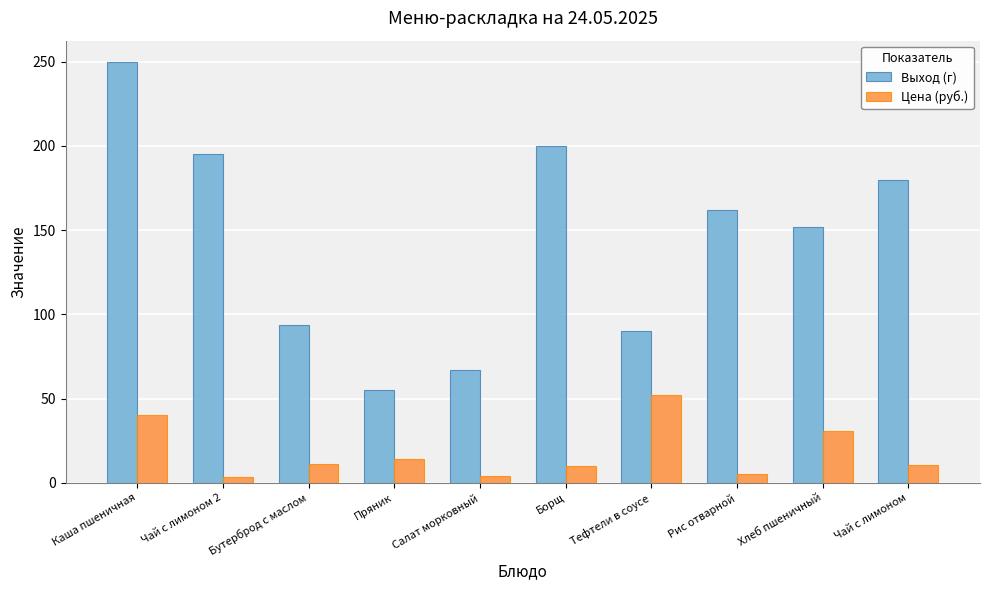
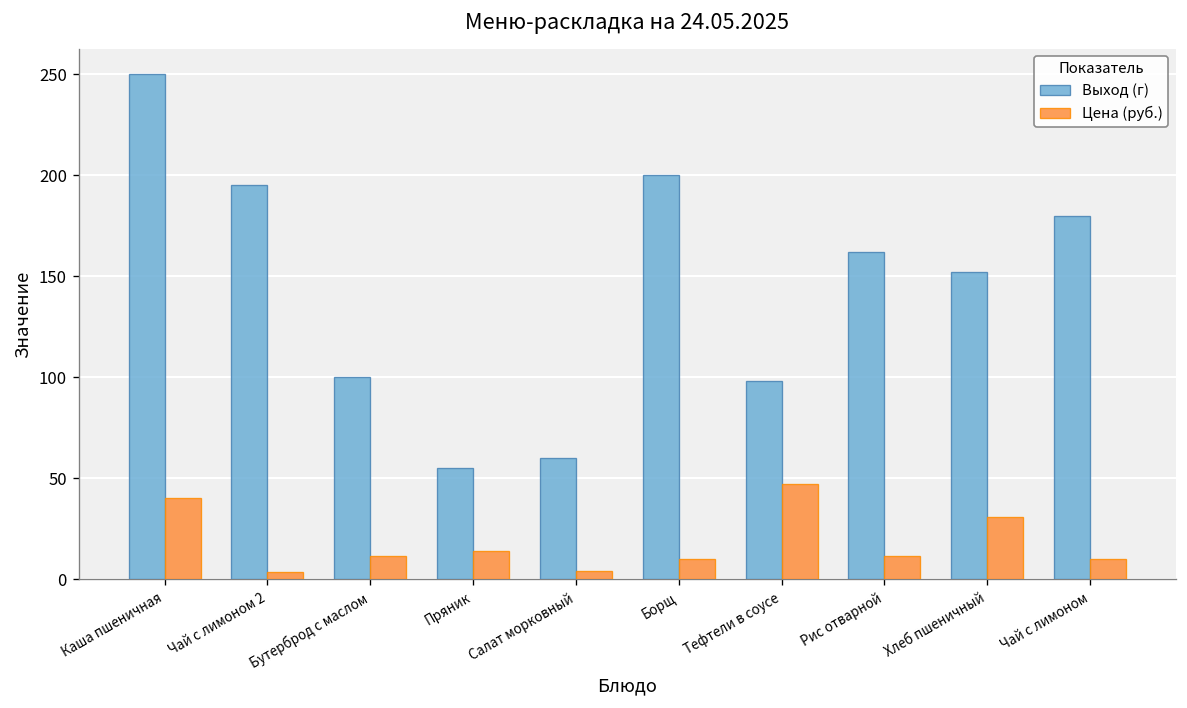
  {
    "Выход (г)": {
      "Каша пшеничная": 250,
      "Чай с лимоном 2": 195,
-     "Бутерброд с маслом": 94,
+     "Бутерброд с маслом": 100,
      "Пряник": 55,
-     "Салат морковный": 67,
+     "Салат морковный": 60,
      "Борщ": 200,
-     "Тефтели в соусе": 90,
+     "Тефтели в соусе": 98,
      "Рис отварной": 162,
      "Хлеб пшеничный": 152,
      "Чай с лимоном": 180
    },
    "Цена (руб.)": {
      "Каша пшеничная": 40,
      "Чай с лимоном 2": 4,
      "Бутерброд с маслом": 12,
      "Пряник": 14,
      "Салат морковный": 4,
      "Борщ": 10,
-     "Тефтели в соусе": 52,
-     "Рис отварной": 6,
+     "Тефтели в соусе": 47,
+     "Рис отварной": 12,
      "Хлеб пшеничный": 31,
      "Чай с лимоном": 10
    }
  }
